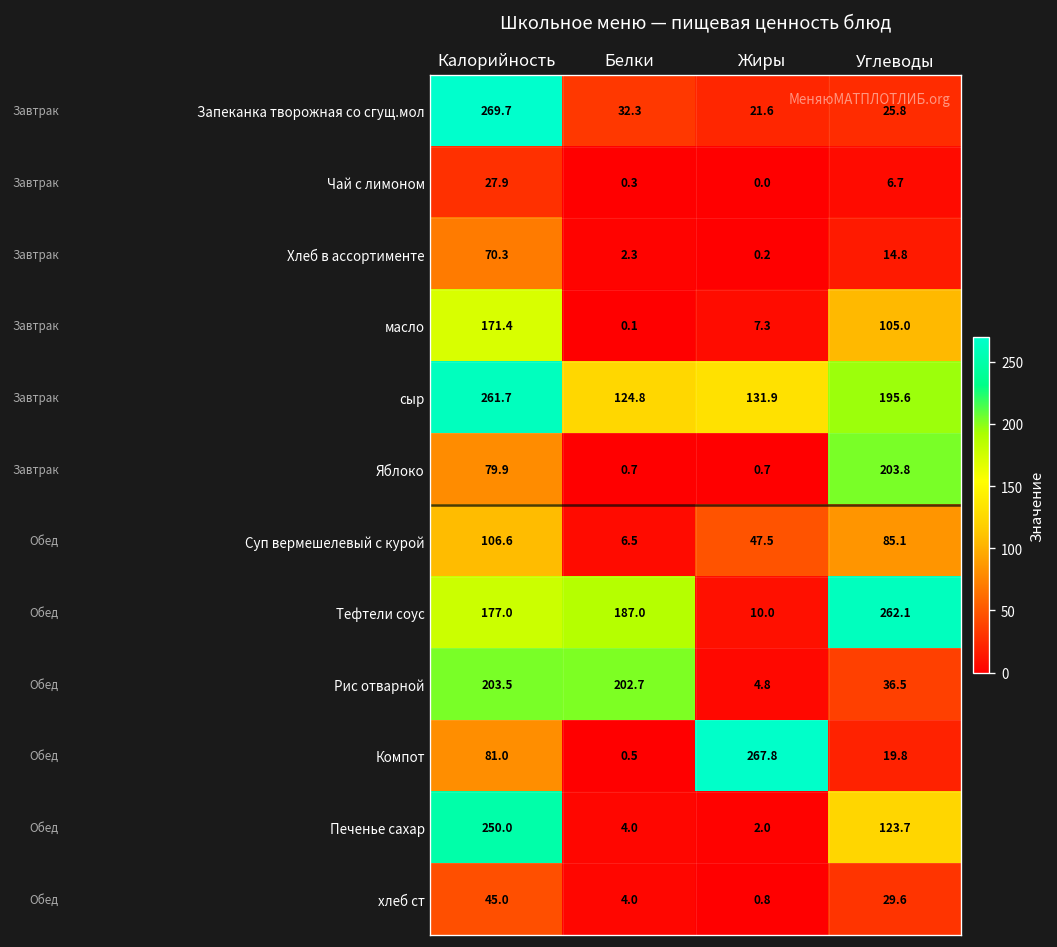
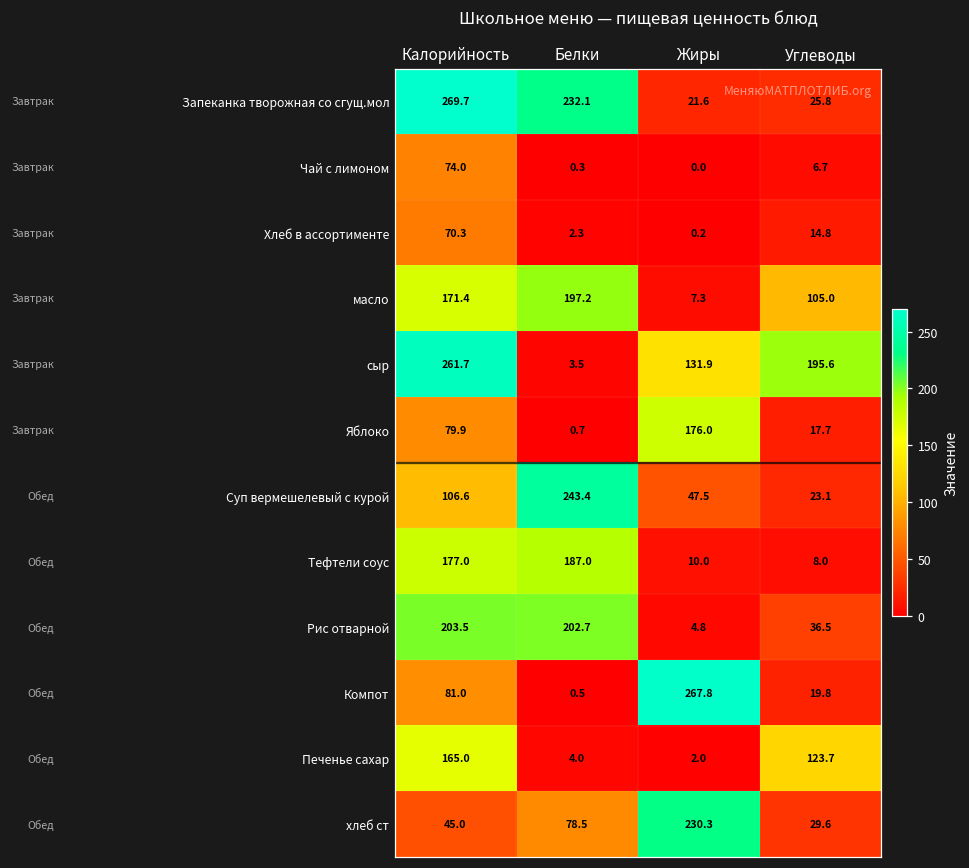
  {
    "Запеканка творожная со сгущ.мол": {
      "Калорийность": 269.7,
-     "Белки": 32.3,
+     "Белки": 232.1,
      "Жиры": 21.6
    },
    "Чай с лимоном": {
-     "Калорийность": 27.9,
+     "Калорийность": 74.0,
      "Белки": 0.3,
      "Жиры": 0.0,
      "Углеводы": 6.7
    },
    "Хлеб в ассортименте": {
      "Калорийность": 70.3,
      "Белки": 2.3,
      "Жиры": 0.2,
      "Углеводы": 14.8
    },
    "масло": {
      "Калорийность": 171.4,
-     "Белки": 0.1,
+     "Белки": 197.2,
      "Жиры": 7.3,
      "Углеводы": 105.0
    },
    "сыр": {
      "Калорийность": 261.7,
-     "Белки": 124.8,
+     "Белки": 3.5,
      "Жиры": 131.9,
      "Углеводы": 195.6
    },
    "Яблоко": {
      "Калорийность": 79.9,
      "Белки": 0.7,
-     "Жиры": 0.7,
-     "Углеводы": 203.8
+     "Жиры": 176.0,
+     "Углеводы": 17.7
    },
    "Суп вермешелевый с курой": {
      "Калорийность": 106.6,
-     "Белки": 6.5,
+     "Белки": 243.4,
      "Жиры": 47.5,
-     "Углеводы": 85.1
+     "Углеводы": 23.1
    },
    "Тефтели соус": {
      "Калорийность": 177.0,
      "Белки": 187.0,
      "Жиры": 10.0,
-     "Углеводы": 262.1
+     "Углеводы": 8.0
    },
    "Рис отварной": {
      "Калорийность": 203.5,
      "Белки": 202.7,
      "Жиры": 4.8,
      "Углеводы": 36.5
    },
    "Компот": {
      "Калорийность": 81.0,
      "Белки": 0.5,
      "Жиры": 267.8,
      "Углеводы": 19.8
    },
    "Печенье сахар": {
-     "Калорийность": 250.0,
+     "Калорийность": 165.0,
      "Белки": 4.0,
      "Жиры": 2.0,
      "Углеводы": 123.7
    },
    "хлеб ст": {
      "Калорийность": 45.0,
-     "Белки": 4.0,
-     "Жиры": 0.8,
+     "Белки": 78.5,
+     "Жиры": 230.3,
      "Углеводы": 29.6
    }
  }
